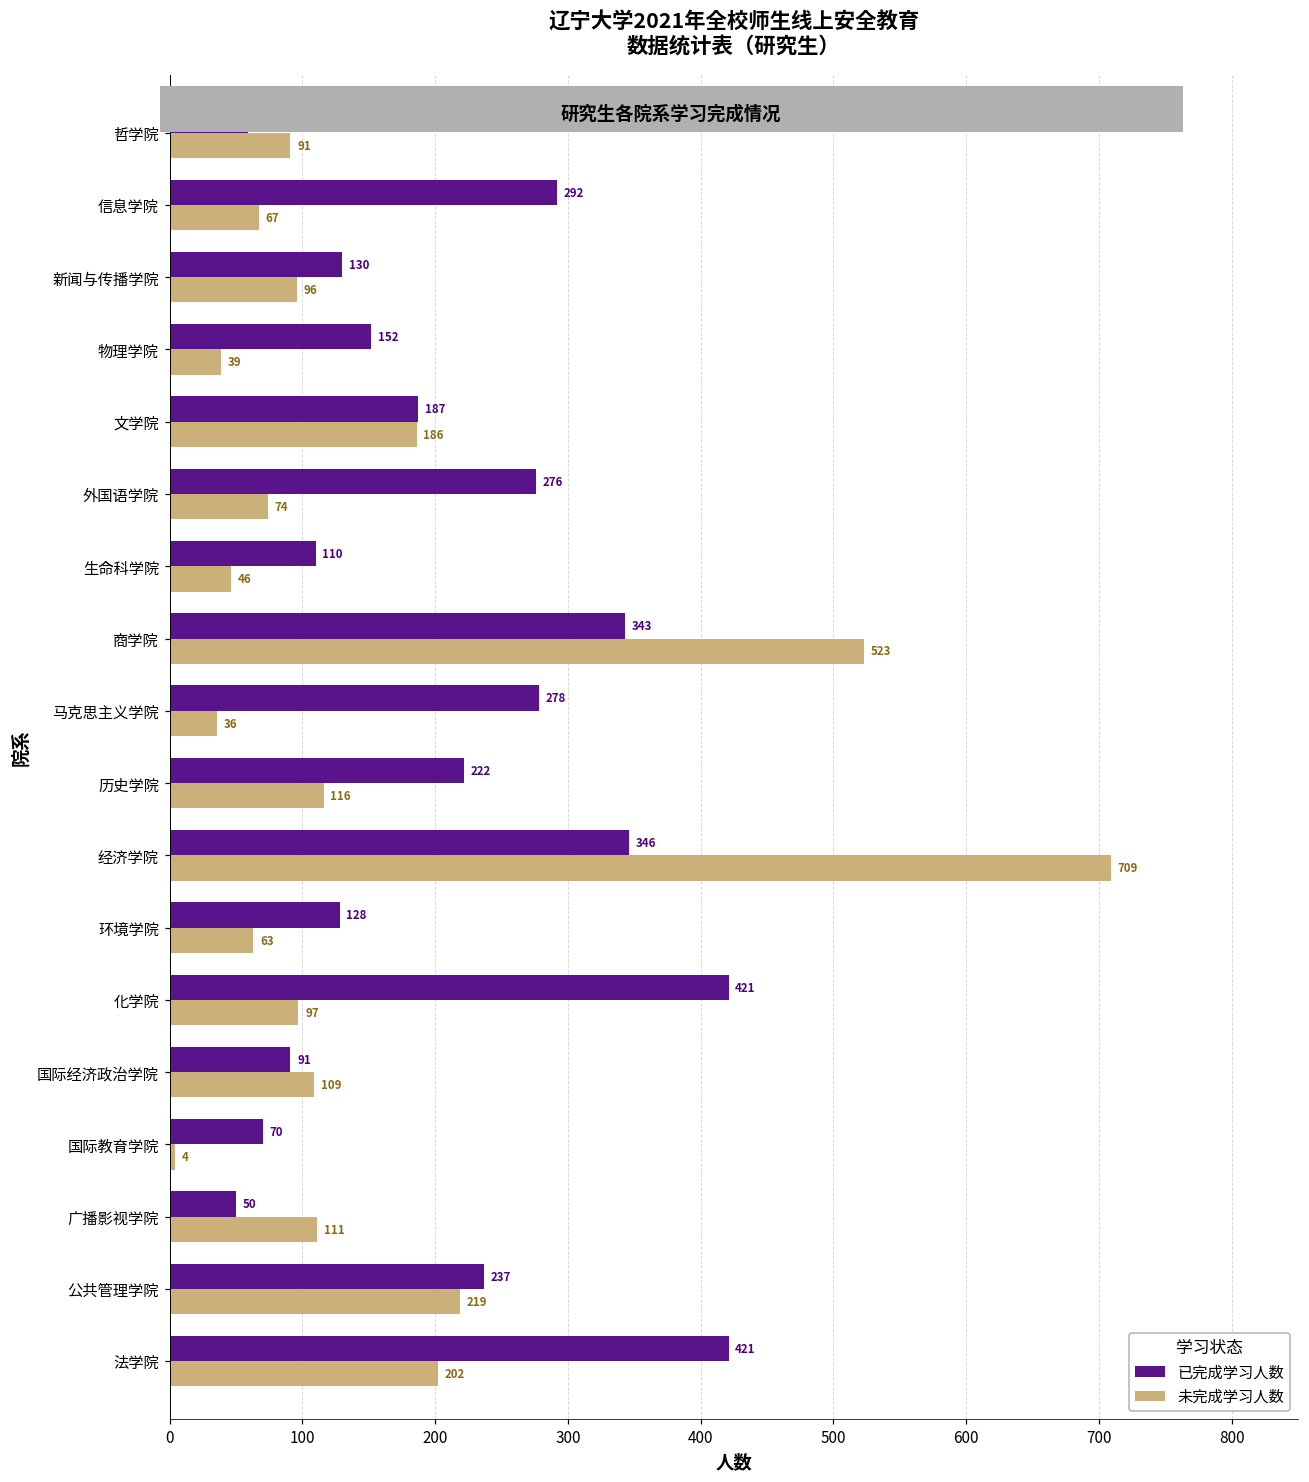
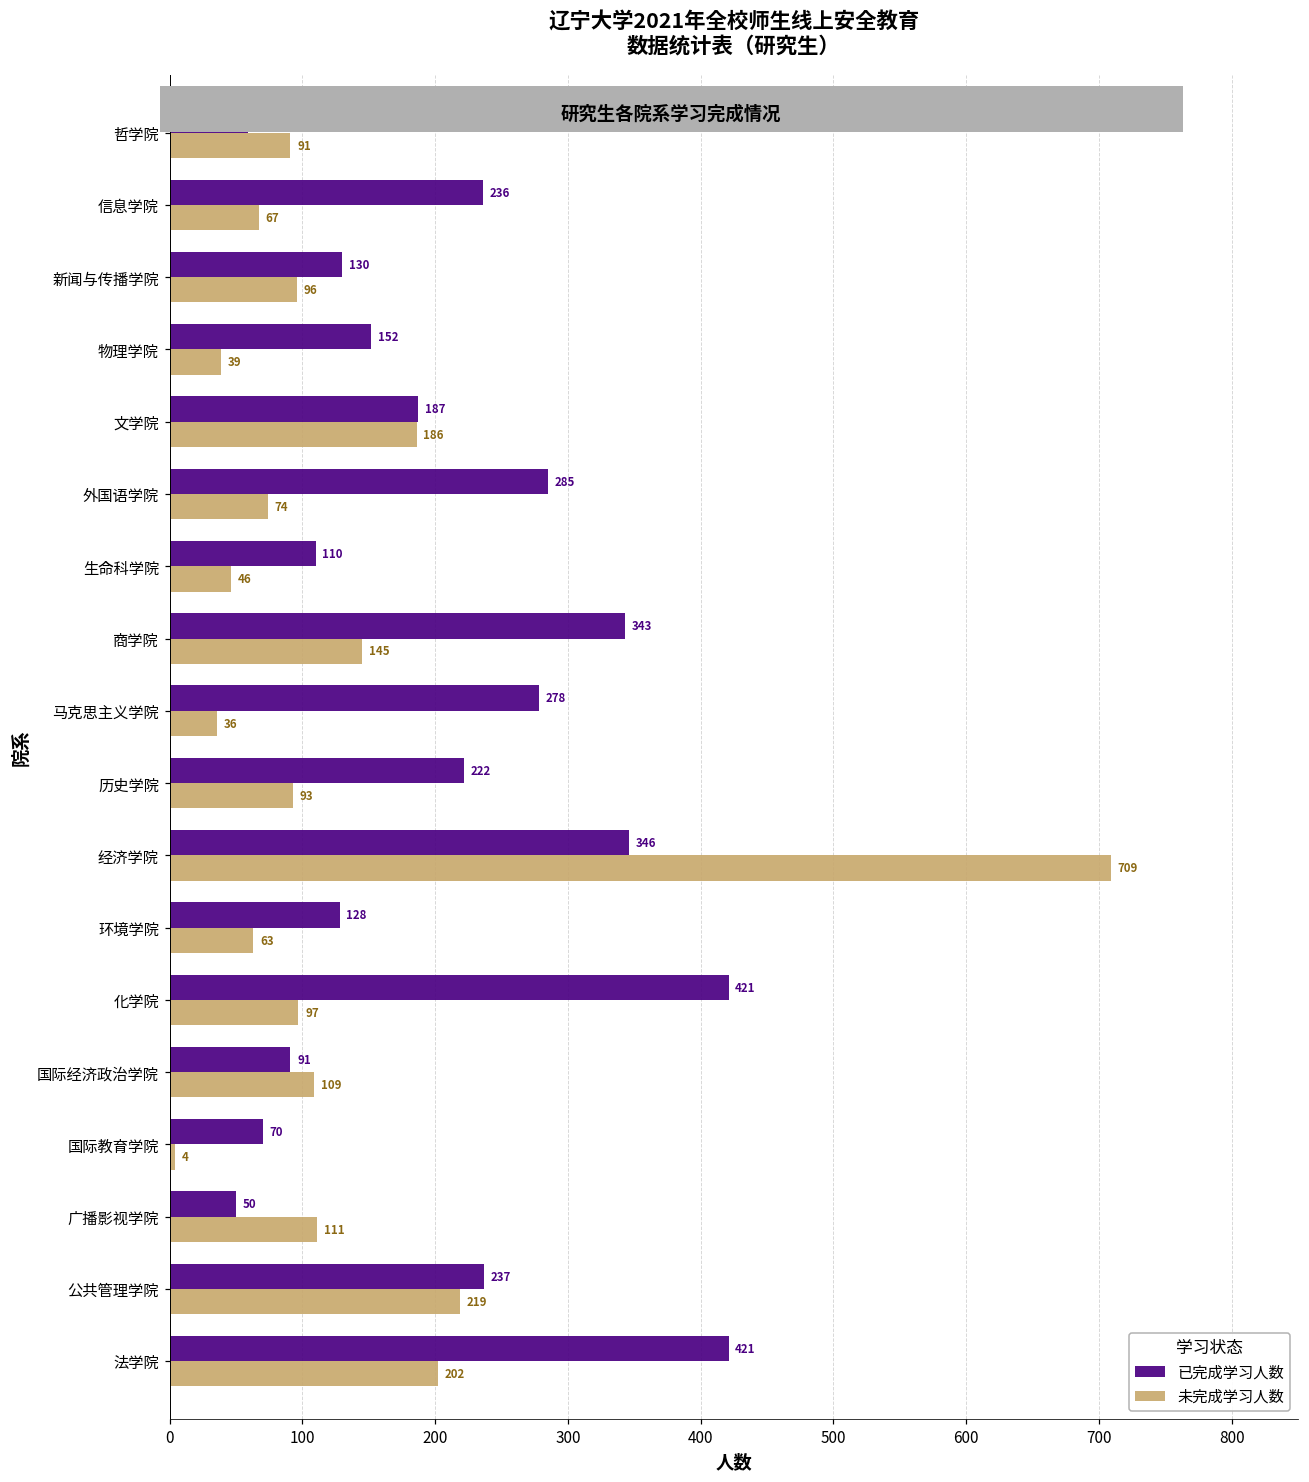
  {
    "已完成学习人数": {
-     "信息学院": 292,
+     "信息学院": 236,
      "新闻与传播学院": 130,
      "物理学院": 152,
      "文学院": 187,
-     "外国语学院": 276,
+     "外国语学院": 285,
      "生命科学院": 110,
      "商学院": 343,
      "马克思主义学院": 278,
      "历史学院": 222,
      "经济学院": 346,
      "环境学院": 128,
      "化学院": 421,
      "国际经济政治学院": 91,
      "国际教育学院": 70,
      "广播影视学院": 50,
      "公共管理学院": 237,
      "法学院": 421
    },
    "未完成学习人数": {
      "哲学院": 91,
      "信息学院": 67,
      "新闻与传播学院": 96,
      "物理学院": 39,
      "文学院": 186,
      "外国语学院": 74,
      "生命科学院": 46,
-     "商学院": 523,
+     "商学院": 145,
      "马克思主义学院": 36,
-     "历史学院": 116,
+     "历史学院": 93,
      "经济学院": 709,
      "环境学院": 63,
      "化学院": 97,
      "国际经济政治学院": 109,
      "国际教育学院": 4,
      "广播影视学院": 111,
      "公共管理学院": 219,
      "法学院": 202
    }
  }
